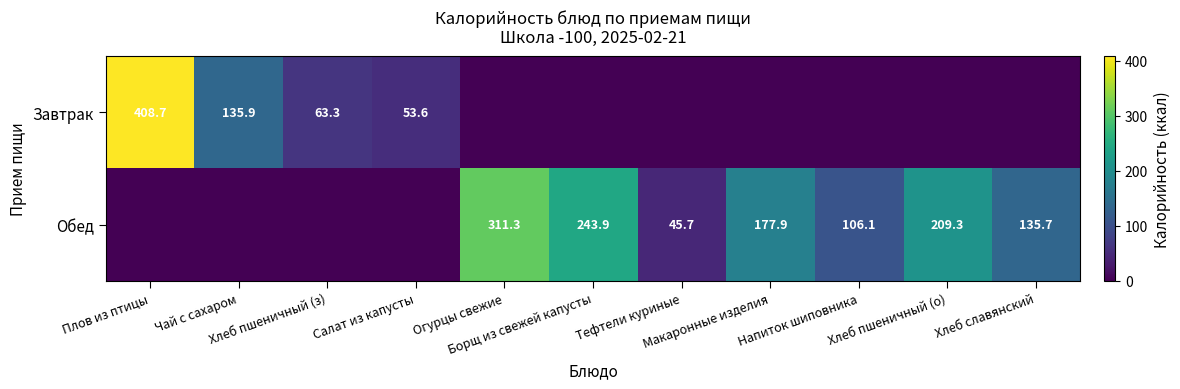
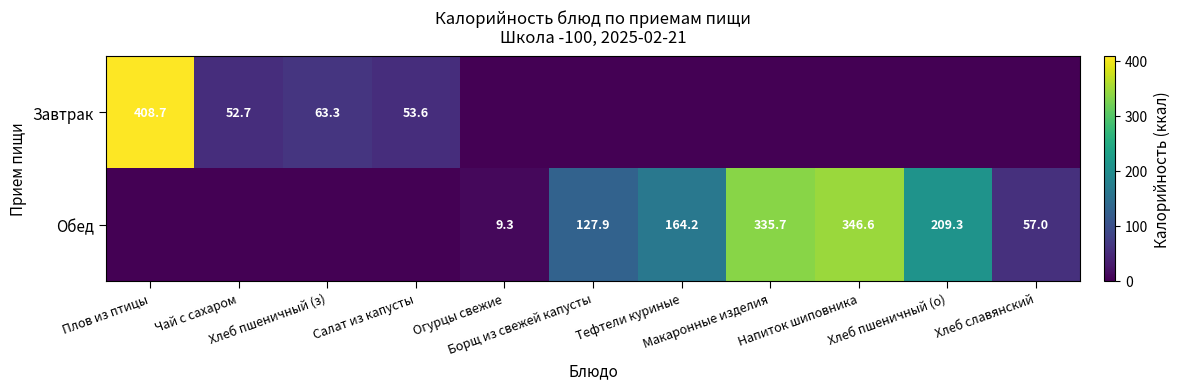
  {
    "Завтрак": {
      "Плов из птицы": 408.7,
-     "Чай с сахаром": 135.9,
+     "Чай с сахаром": 52.7,
      "Хлеб пшеничный (з)": 63.3,
      "Салат из капусты": 53.6
    },
    "Обед": {
-     "Огурцы свежие": 311.3,
-     "Борщ из свежей капусты": 243.9,
-     "Тефтели куриные": 45.7,
-     "Макаронные изделия": 177.9,
-     "Напиток шиповника": 106.1,
+     "Огурцы свежие": 9.3,
+     "Борщ из свежей капусты": 127.9,
+     "Тефтели куриные": 164.2,
+     "Макаронные изделия": 335.7,
+     "Напиток шиповника": 346.6,
      "Хлеб пшеничный (о)": 209.3,
-     "Хлеб славянский": 135.7
+     "Хлеб славянский": 57.0
    }
  }
